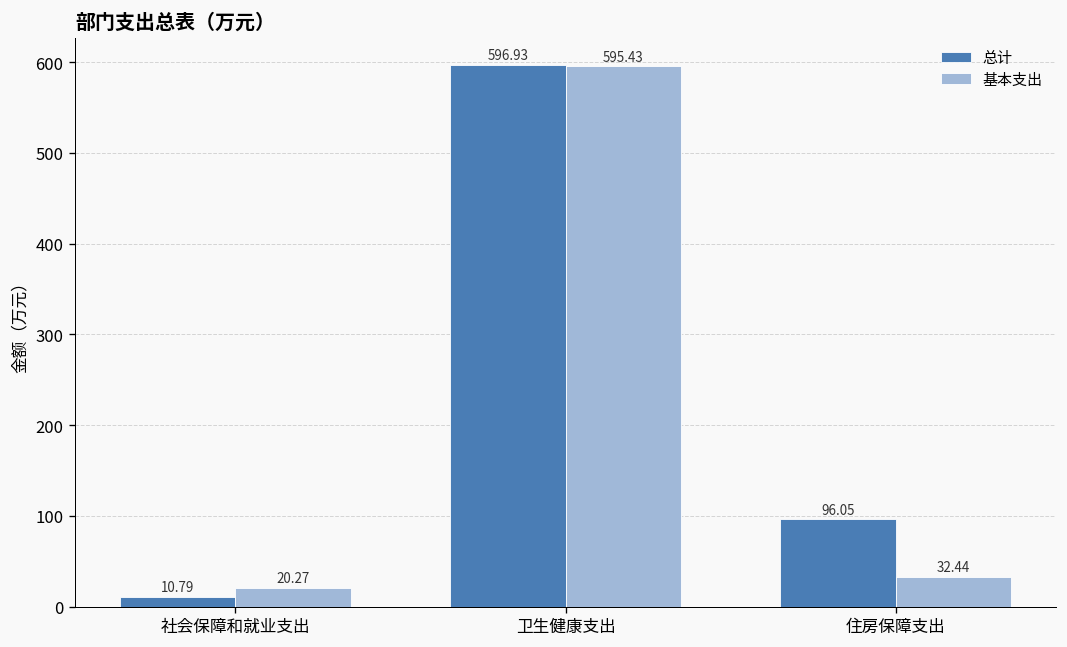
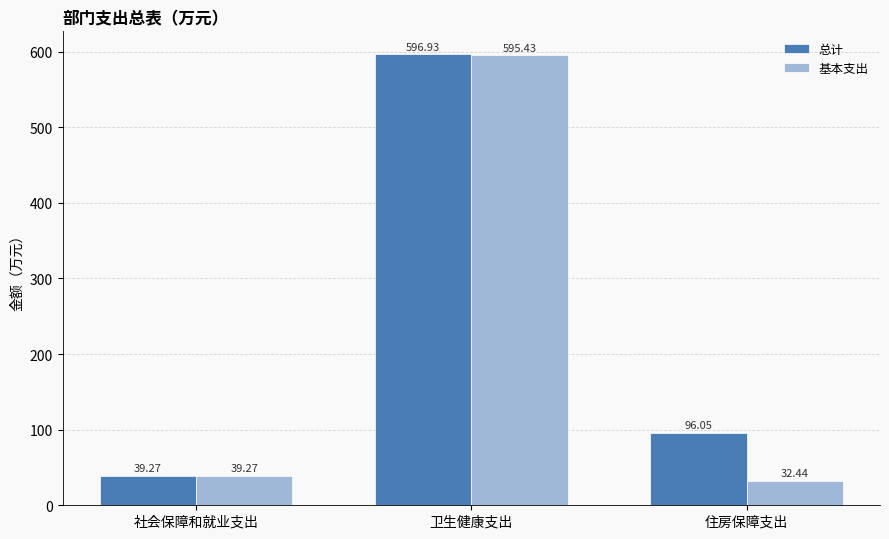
  {
    "总计": {
-     "社会保障和就业支出": 10.79,
+     "社会保障和就业支出": 39.27,
      "卫生健康支出": 596.93,
      "住房保障支出": 96.05
    },
    "基本支出": {
-     "社会保障和就业支出": 20.27,
+     "社会保障和就业支出": 39.27,
      "卫生健康支出": 595.43,
      "住房保障支出": 32.44
    }
  }
